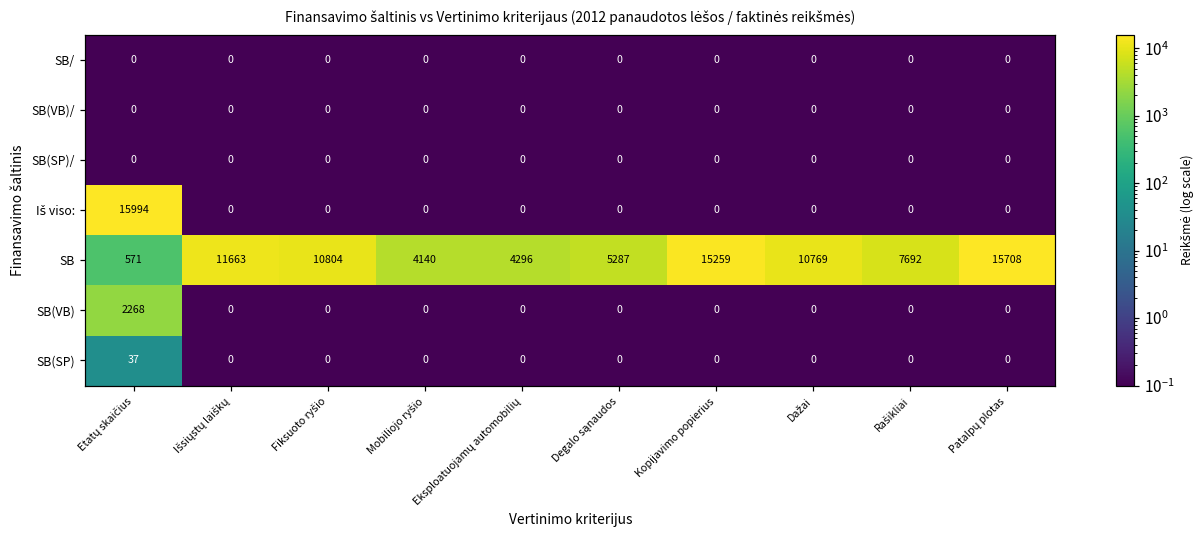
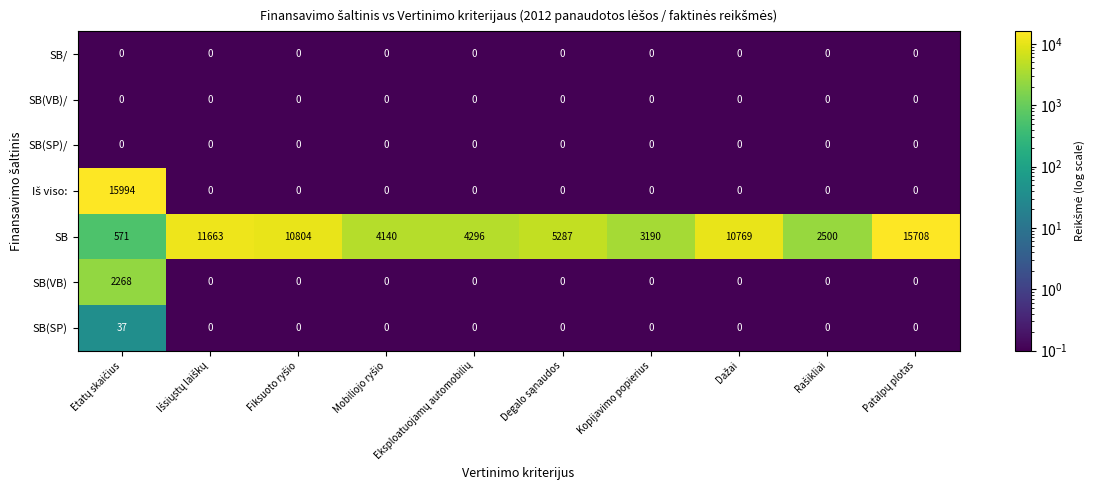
  {
    "SB/": {
      "Etatų skaičius": 0,
      "Išsiųstų laiškų": 0,
      "Fiksuoto ryšio": 0,
      "Mobiliojo ryšio": 0,
      "Eksploatuojamų automobilių": 0,
      "Degalo sąnaudos": 0,
      "Kopijavimo popierius": 0,
      "Dažai": 0,
      "Rašikliai": 0,
      "Patalpų plotas": 0
    },
    "SB(VB)/": {
      "Etatų skaičius": 0,
      "Išsiųstų laiškų": 0,
      "Fiksuoto ryšio": 0,
      "Mobiliojo ryšio": 0,
      "Eksploatuojamų automobilių": 0,
      "Degalo sąnaudos": 0,
      "Kopijavimo popierius": 0,
      "Dažai": 0,
      "Rašikliai": 0,
      "Patalpų plotas": 0
    },
    "SB(SP)/": {
      "Etatų skaičius": 0,
      "Išsiųstų laiškų": 0,
      "Fiksuoto ryšio": 0,
      "Mobiliojo ryšio": 0,
      "Eksploatuojamų automobilių": 0,
      "Degalo sąnaudos": 0,
      "Kopijavimo popierius": 0,
      "Dažai": 0,
      "Rašikliai": 0,
      "Patalpų plotas": 0
    },
    "Iš viso:": {
      "Etatų skaičius": 15994,
      "Išsiųstų laiškų": 0,
      "Fiksuoto ryšio": 0,
      "Mobiliojo ryšio": 0,
      "Eksploatuojamų automobilių": 0,
      "Degalo sąnaudos": 0,
      "Kopijavimo popierius": 0,
      "Dažai": 0,
      "Rašikliai": 0,
      "Patalpų plotas": 0
    },
    "SB": {
      "Etatų skaičius": 571,
      "Išsiųstų laiškų": 11663,
      "Fiksuoto ryšio": 10804,
      "Mobiliojo ryšio": 4140,
      "Eksploatuojamų automobilių": 4296,
      "Degalo sąnaudos": 5287,
-     "Kopijavimo popierius": 15259,
+     "Kopijavimo popierius": 3190,
      "Dažai": 10769,
-     "Rašikliai": 7692,
+     "Rašikliai": 2500,
      "Patalpų plotas": 15708
    },
    "SB(VB)": {
      "Etatų skaičius": 2268,
      "Išsiųstų laiškų": 0,
      "Fiksuoto ryšio": 0,
      "Mobiliojo ryšio": 0,
      "Eksploatuojamų automobilių": 0,
      "Degalo sąnaudos": 0,
      "Kopijavimo popierius": 0,
      "Dažai": 0,
      "Rašikliai": 0,
      "Patalpų plotas": 0
    },
    "SB(SP)": {
      "Etatų skaičius": 37,
      "Išsiųstų laiškų": 0,
      "Fiksuoto ryšio": 0,
      "Mobiliojo ryšio": 0,
      "Eksploatuojamų automobilių": 0,
      "Degalo sąnaudos": 0,
      "Kopijavimo popierius": 0,
      "Dažai": 0,
      "Rašikliai": 0,
      "Patalpų plotas": 0
    }
  }
